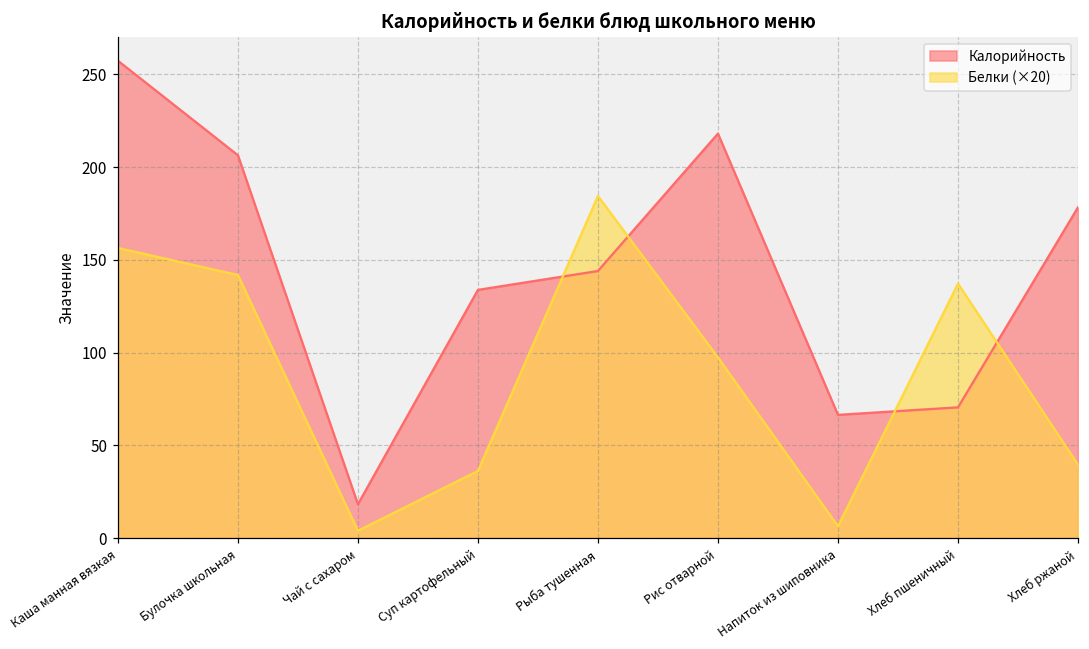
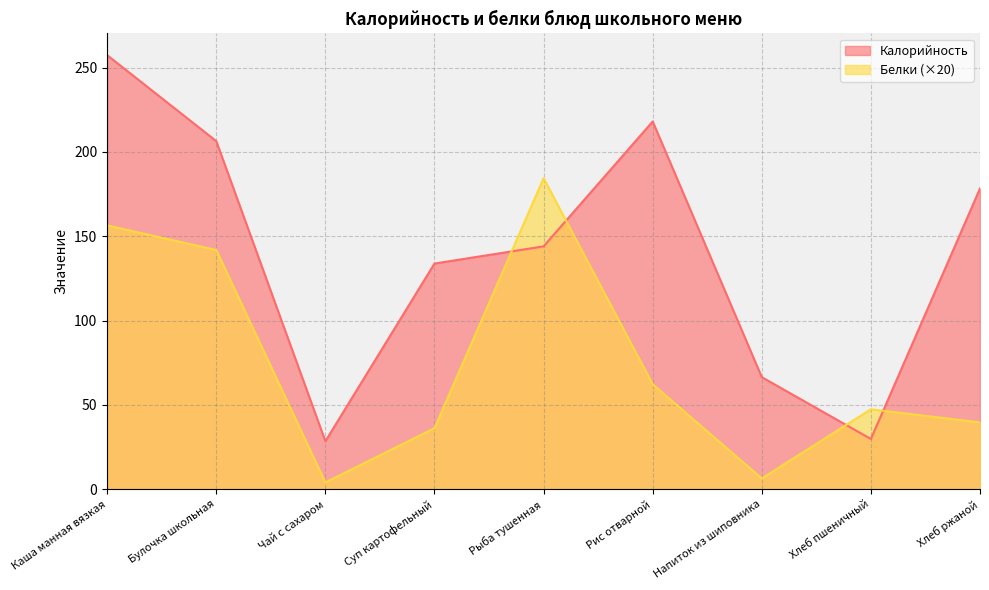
  {
    "Калорийность": {
      "Каша манная вязкая": 257,
      "Булочка школьная": 206,
-     "Чай с сахаром": 18,
+     "Чай с сахаром": 28,
      "Суп картофельный": 134,
      "Рыба тушенная": 144,
      "Рис отварной": 218,
      "Напиток из шиповника": 66,
-     "Хлеб пшеничный": 71,
+     "Хлеб пшеничный": 30,
      "Хлеб ржаной": 178
    },
    "Белки (×20)": {
      "Каша манная вязкая": 156,
      "Булочка школьная": 142,
      "Чай с сахаром": 4,
      "Суп картофельный": 36,
      "Рыба тушенная": 184,
-     "Рис отварной": 97,
+     "Рис отварной": 62,
      "Напиток из шиповника": 6,
-     "Хлеб пшеничный": 137,
+     "Хлеб пшеничный": 47,
      "Хлеб ржаной": 40
    }
  }
